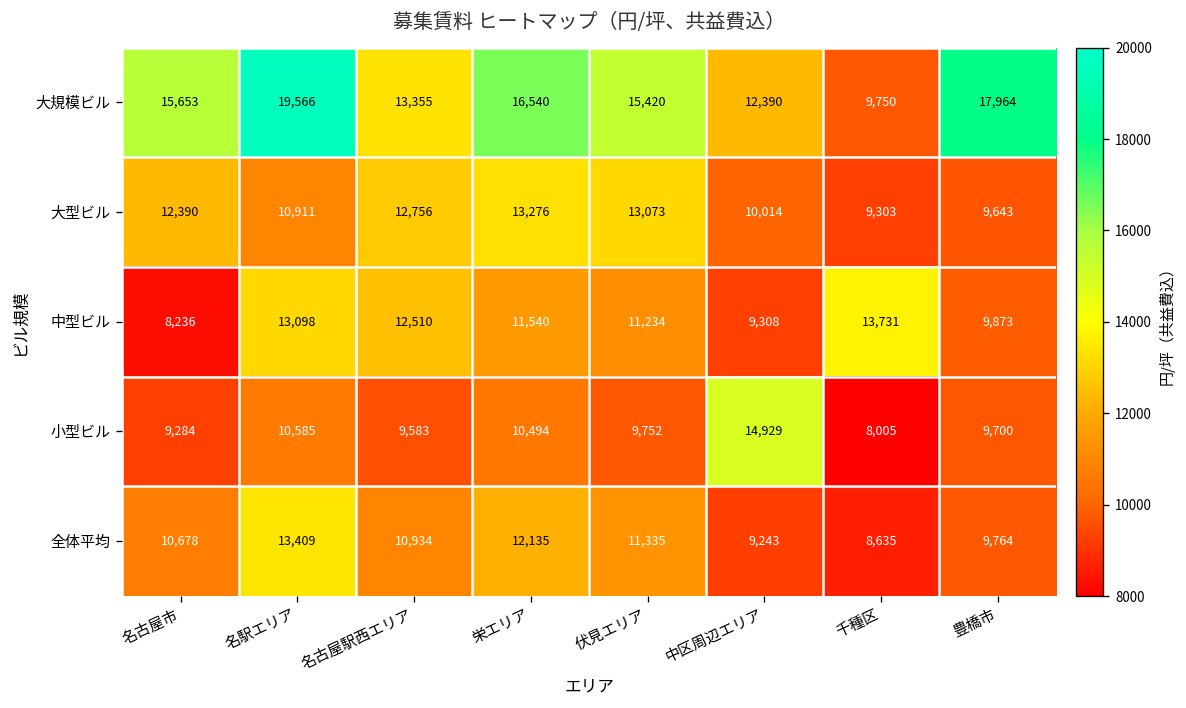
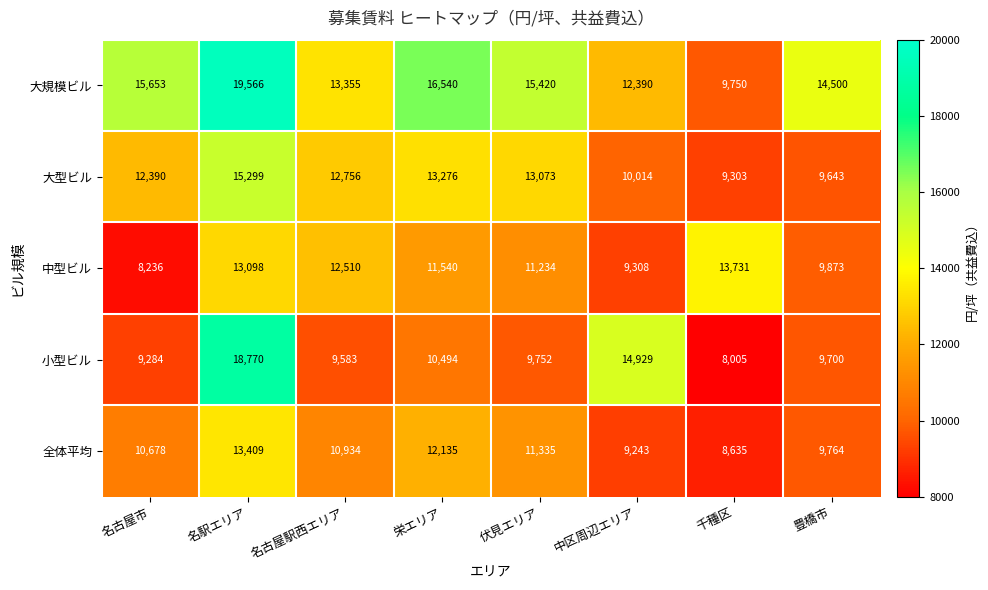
  {
    "大規模ビル": {
      "名古屋市": "15,653",
      "名駅エリア": "19,566",
      "名古屋駅西エリア": "13,355",
      "栄エリア": "16,540",
      "伏見エリア": "15,420",
      "中区周辺エリア": "12,390",
      "千種区": "9,750",
-     "豊橋市": "17,964"
+     "豊橋市": "14,500"
    },
    "大型ビル": {
      "名古屋市": "12,390",
-     "名駅エリア": "10,911",
+     "名駅エリア": "15,299",
      "名古屋駅西エリア": "12,756",
      "栄エリア": "13,276",
      "伏見エリア": "13,073",
      "中区周辺エリア": "10,014",
      "千種区": "9,303",
      "豊橋市": "9,643"
    },
    "中型ビル": {
      "名古屋市": "8,236",
      "名駅エリア": "13,098",
      "名古屋駅西エリア": "12,510",
      "栄エリア": "11,540",
      "伏見エリア": "11,234",
      "中区周辺エリア": "9,308",
      "千種区": "13,731",
      "豊橋市": "9,873"
    },
    "小型ビル": {
      "名古屋市": "9,284",
-     "名駅エリア": "10,585",
+     "名駅エリア": "18,770",
      "名古屋駅西エリア": "9,583",
      "栄エリア": "10,494",
      "伏見エリア": "9,752",
      "中区周辺エリア": "14,929",
      "千種区": "8,005",
      "豊橋市": "9,700"
    },
    "全体平均": {
      "名古屋市": "10,678",
      "名駅エリア": "13,409",
      "名古屋駅西エリア": "10,934",
      "栄エリア": "12,135",
      "伏見エリア": "11,335",
      "中区周辺エリア": "9,243",
      "千種区": "8,635",
      "豊橋市": "9,764"
    }
  }
